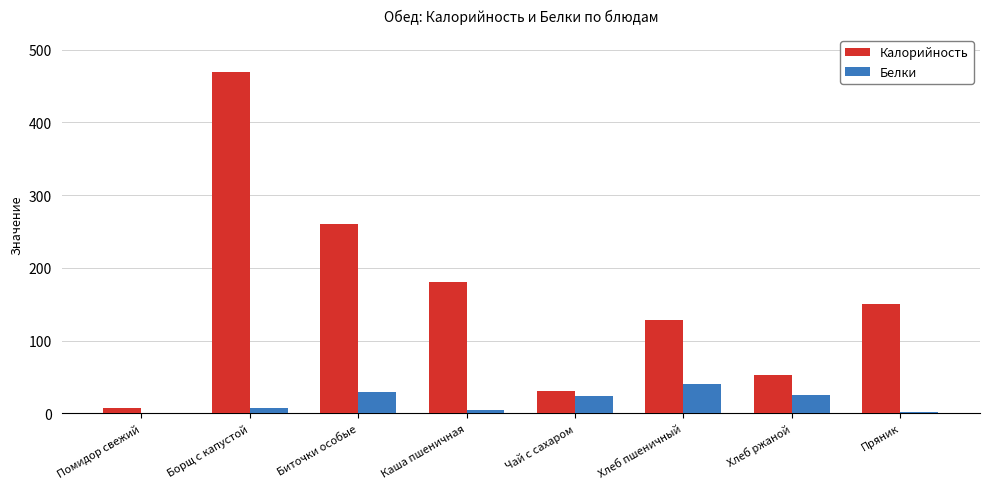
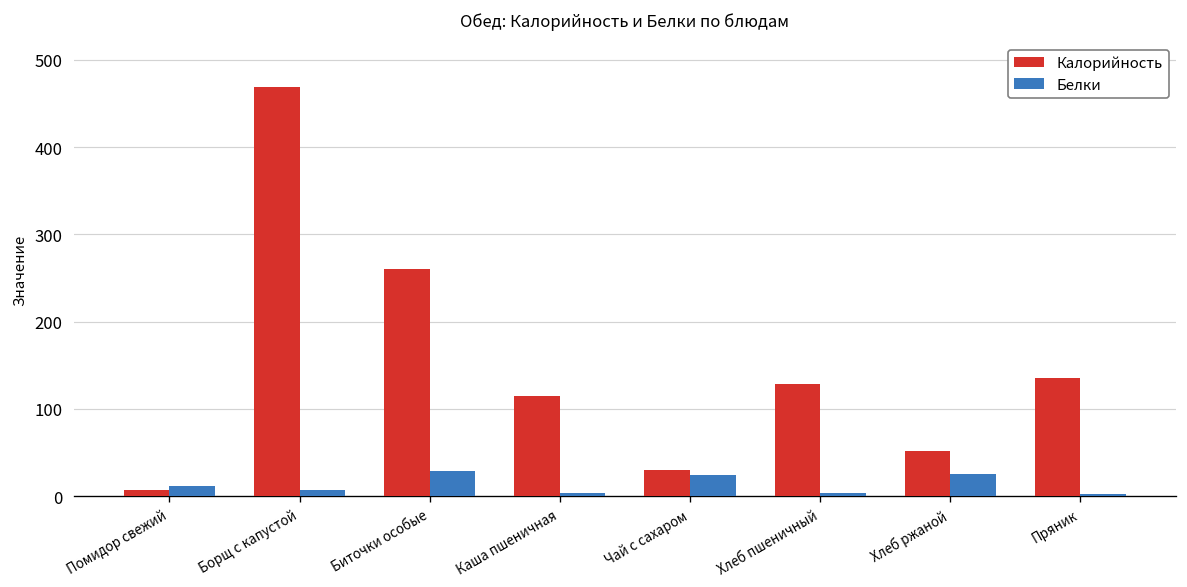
  {
    "Калорийность": {
      "Помидор свежий": 10,
      "Борщ с капустой": 470,
      "Биточки особые": 260,
-     "Каша пшеничная": 180,
+     "Каша пшеничная": 120,
      "Чай с сахаром": 30,
      "Хлеб пшеничный": 130,
      "Хлеб ржаной": 50,
-     "Пряник": 150
+     "Пряник": 140
    },
    "Белки": {
-     "Помидор свежий": 0,
+     "Помидор свежий": 10,
      "Борщ с капустой": 10,
      "Биточки особые": 30,
      "Каша пшеничная": 0,
      "Чай с сахаром": 20,
-     "Хлеб пшеничный": 40,
+     "Хлеб пшеничный": 0,
      "Хлеб ржаной": 30
    }
  }
